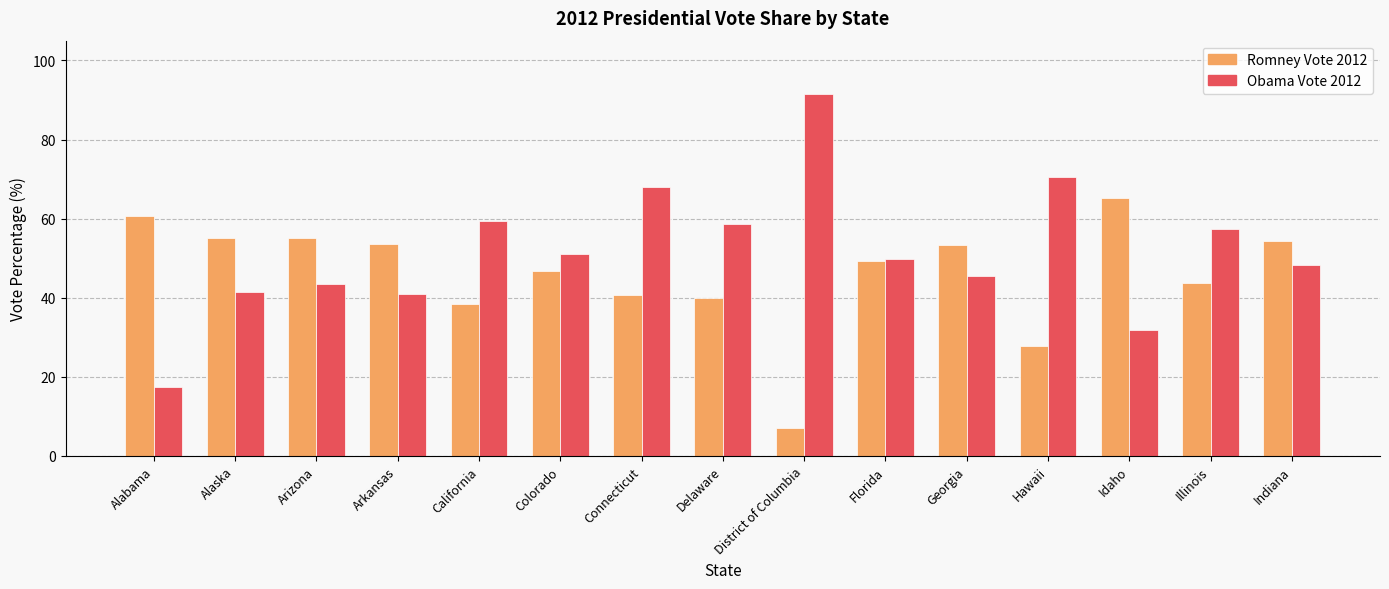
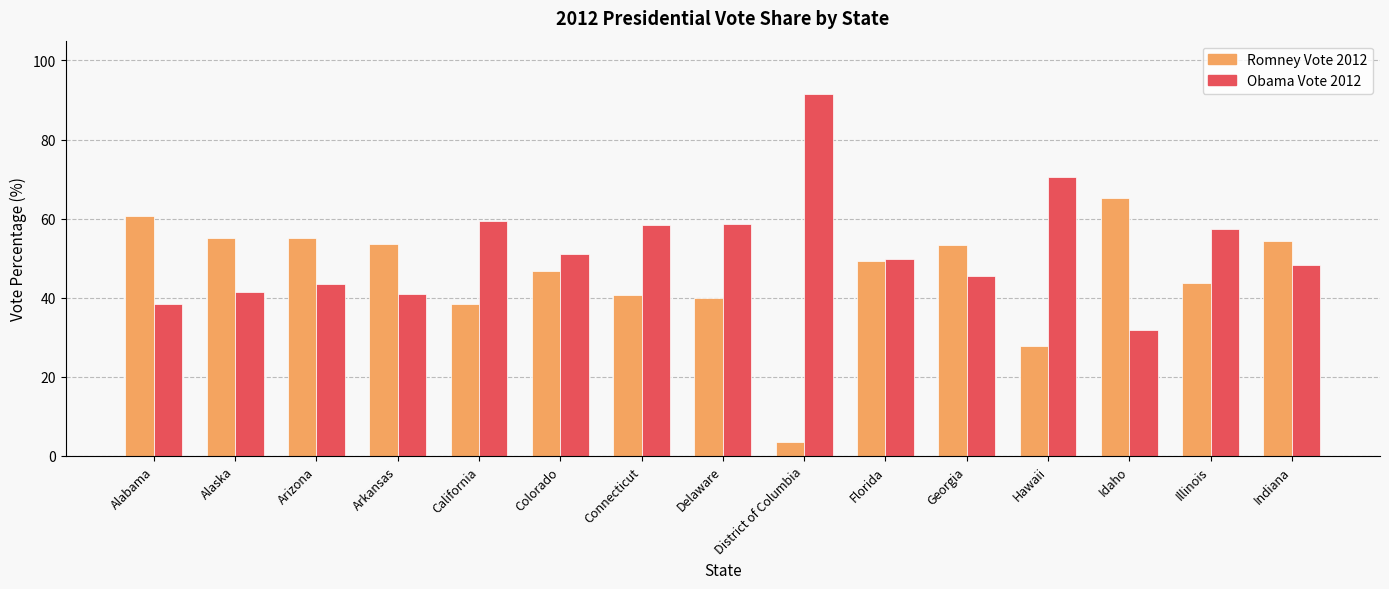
  {
    "Romney Vote 2012": {
      "Alabama": 61,
      "Alaska": 55,
      "Arizona": 55,
      "Arkansas": 54,
      "California": 38,
      "Colorado": 47,
      "Connecticut": 41,
      "Delaware": 40,
-     "District of Columbia": 7,
+     "District of Columbia": 4,
      "Florida": 49,
      "Georgia": 53,
      "Hawaii": 28,
      "Idaho": 65,
      "Illinois": 44,
      "Indiana": 54
    },
    "Obama Vote 2012": {
-     "Alabama": 18,
+     "Alabama": 38,
      "Alaska": 42,
      "Arizona": 43,
      "Arkansas": 41,
      "California": 59,
      "Colorado": 51,
-     "Connecticut": 68,
+     "Connecticut": 58,
      "Delaware": 59,
      "District of Columbia": 91,
      "Florida": 50,
      "Georgia": 45,
      "Hawaii": 71,
      "Idaho": 32,
      "Illinois": 57,
      "Indiana": 48
    }
  }
